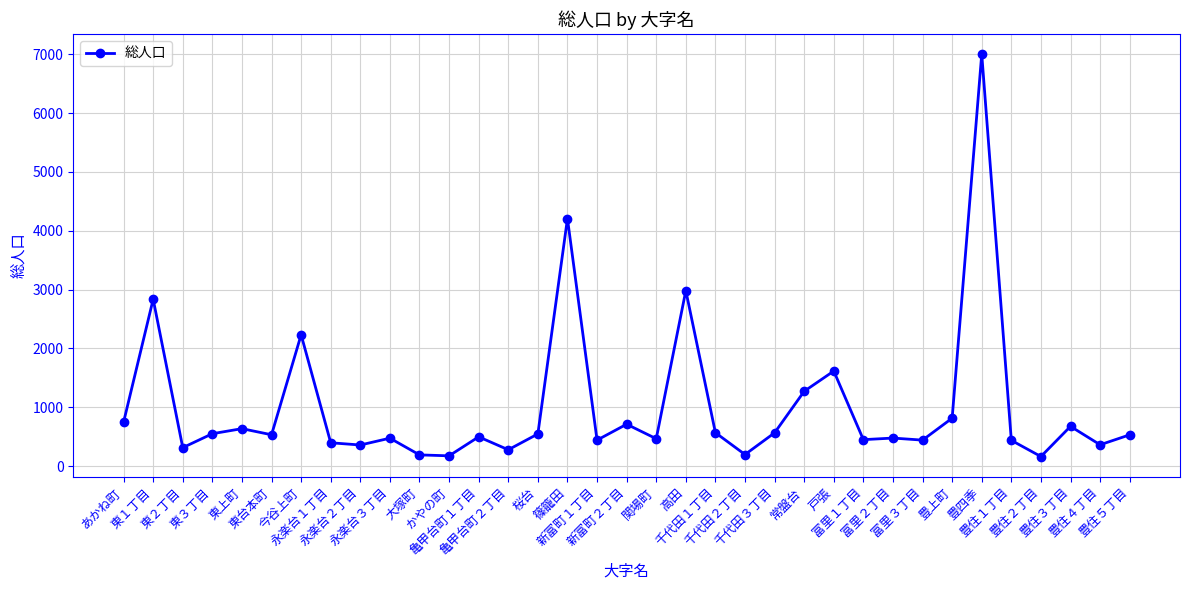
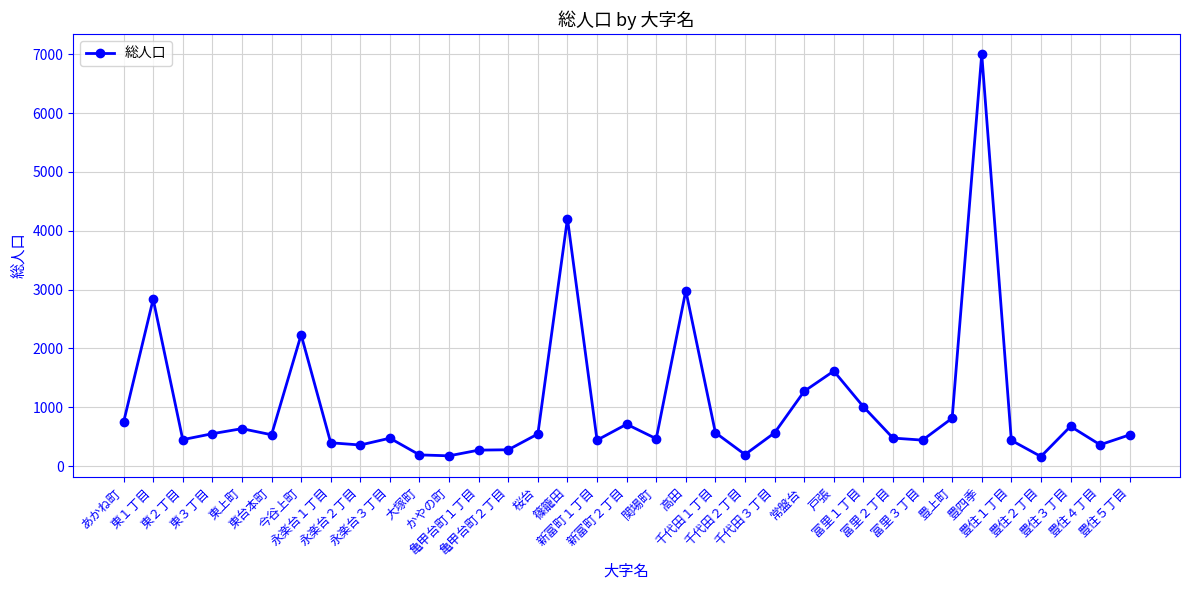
  {
    "あかね町": 700,
    "東１丁目": 2800,
-   "東２丁目": 300,
+   "東２丁目": 400,
    "東３丁目": 500,
    "東上町": 600,
    "東台本町": 500,
    "今谷上町": 2200,
    "永楽台１丁目": 400,
    "永楽台２丁目": 400,
    "永楽台３丁目": 500,
    "大塚町": 200,
    "かやの町": 200,
-   "亀甲台町１丁目": 500,
+   "亀甲台町１丁目": 300,
    "亀甲台町２丁目": 300,
    "桜台": 500,
    "篠籠田": 4200,
    "新富町１丁目": 400,
    "新富町２丁目": 700,
    "関場町": 500,
    "高田": 3000,
    "千代田１丁目": 600,
    "千代田２丁目": 200,
    "千代田３丁目": 600,
    "常盤台": 1300,
    "戸張": 1600,
-   "富里１丁目": 400,
+   "富里１丁目": 1000,
    "富里２丁目": 500,
    "富里３丁目": 400,
    "豊上町": 800,
    "豊四季": 7000,
    "豊住１丁目": 400,
    "豊住２丁目": 200,
    "豊住３丁目": 700,
    "豊住４丁目": 400,
    "豊住５丁目": 500
  }
